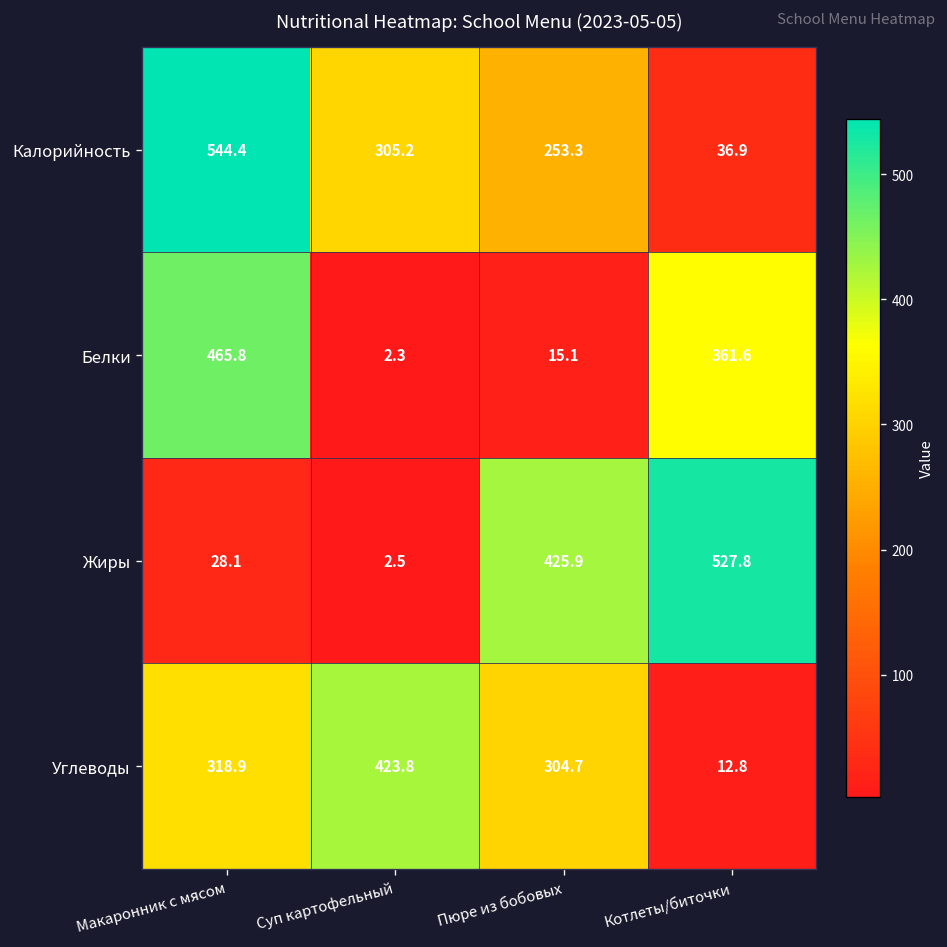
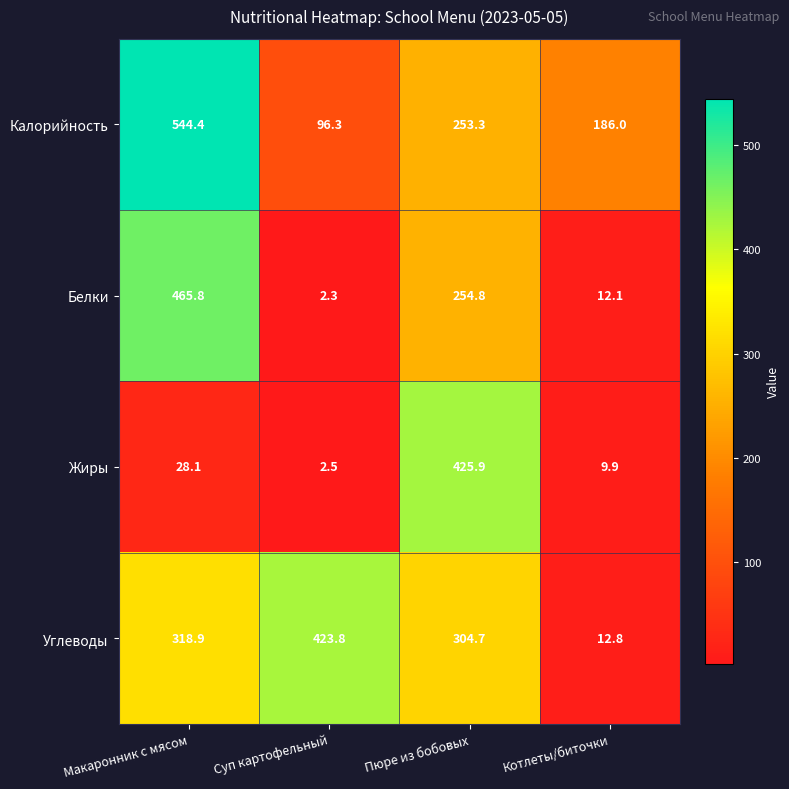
  {
    "Калорийность": {
      "Макаронник с мясом": 544.4,
-     "Суп картофельный": 305.2,
+     "Суп картофельный": 96.3,
      "Пюре из бобовых": 253.3,
-     "Котлеты/биточки": 36.9
+     "Котлеты/биточки": 186.0
    },
    "Белки": {
      "Макаронник с мясом": 465.8,
      "Суп картофельный": 2.3,
-     "Пюре из бобовых": 15.1,
-     "Котлеты/биточки": 361.6
+     "Пюре из бобовых": 254.8,
+     "Котлеты/биточки": 12.1
    },
    "Жиры": {
      "Макаронник с мясом": 28.1,
      "Суп картофельный": 2.5,
      "Пюре из бобовых": 425.9,
-     "Котлеты/биточки": 527.8
+     "Котлеты/биточки": 9.9
    },
    "Углеводы": {
      "Макаронник с мясом": 318.9,
      "Суп картофельный": 423.8,
      "Пюре из бобовых": 304.7,
      "Котлеты/биточки": 12.8
    }
  }
